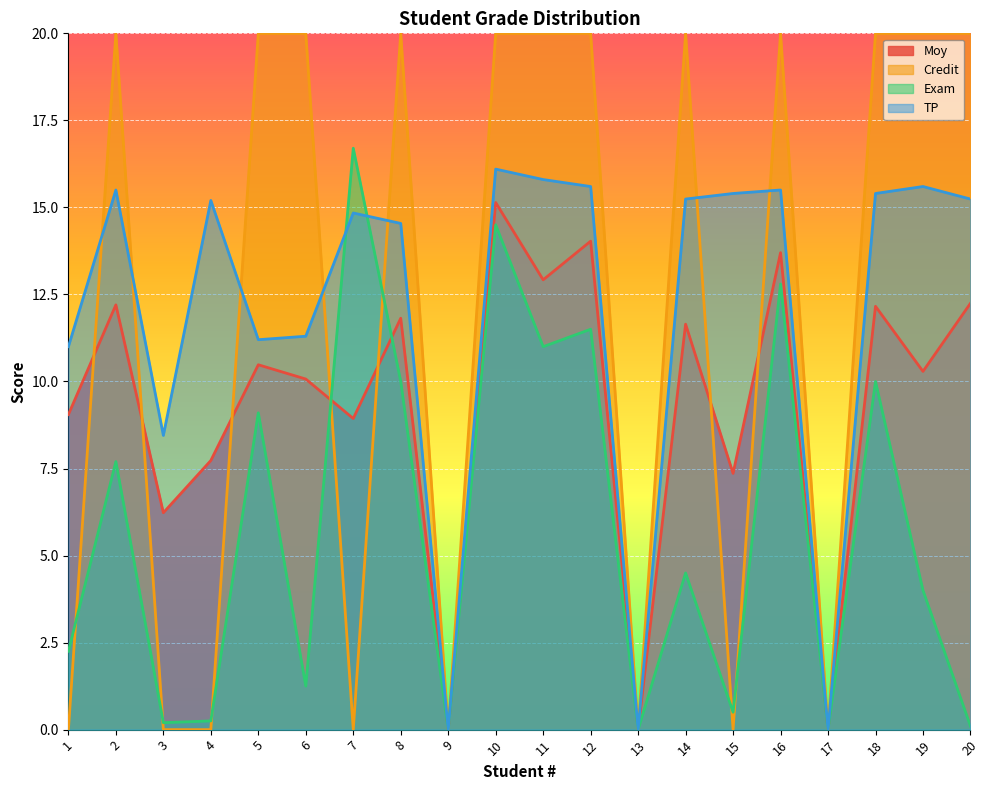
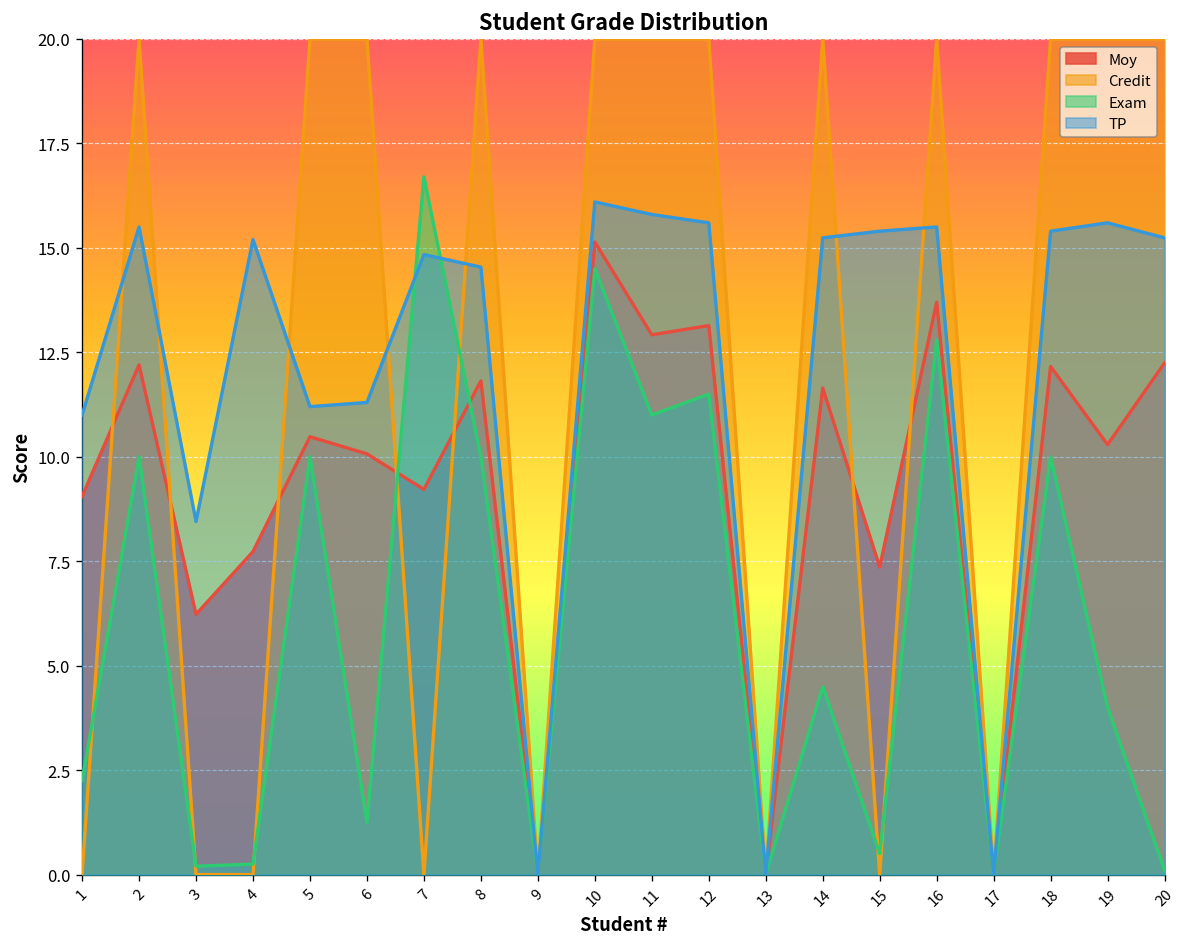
  {
    "Moy": {
      "1": 9.1,
      "2": 12.2,
      "3": 6.2,
      "4": 7.7,
      "5": 10.5,
      "6": 10.1,
-     "7": 8.9,
+     "7": 9.2,
      "8": 11.8,
      "10": 15.1,
      "11": 12.9,
-     "12": 14.0,
+     "12": 13.1,
      "14": 11.6,
      "15": 7.4,
      "16": 13.7,
      "18": 12.2,
      "19": 10.3,
      "20": 12.2
    },
    "Credit": {
      "1": 0.0,
      "2": 20.0,
      "3": 0.0,
      "4": 0.0,
      "5": 20.0,
      "6": 20.0,
      "7": 0.0,
      "8": 20.0,
      "10": 20.0,
      "11": 20.0,
      "12": 20.0,
      "14": 20.0,
      "15": 0.0,
      "16": 20.0,
      "18": 20.0,
      "19": 20.0,
      "20": 20.0
    },
    "Exam": {
      "1": 2.3,
-     "2": 7.7,
+     "2": 10.0,
      "3": 0.2,
      "4": 0.3,
-     "5": 9.1,
+     "5": 10.0,
      "6": 1.3,
      "7": 16.7,
      "8": 10.0,
      "10": 14.5,
      "11": 11.0,
      "12": 11.5,
      "14": 4.5,
      "15": 0.5,
      "16": 12.8,
      "18": 10.0,
      "19": 4.0,
      "20": 0.1
    },
    "TP": {
      "1": 11.0,
      "2": 15.5,
      "3": 8.5,
      "4": 15.2,
      "5": 11.2,
      "6": 11.3,
      "7": 14.8,
      "8": 14.5,
      "10": 16.1,
      "11": 15.8,
      "12": 15.6,
      "14": 15.2,
      "15": 15.4,
      "16": 15.5,
      "18": 15.4,
      "19": 15.6,
      "20": 15.2
    }
  }
